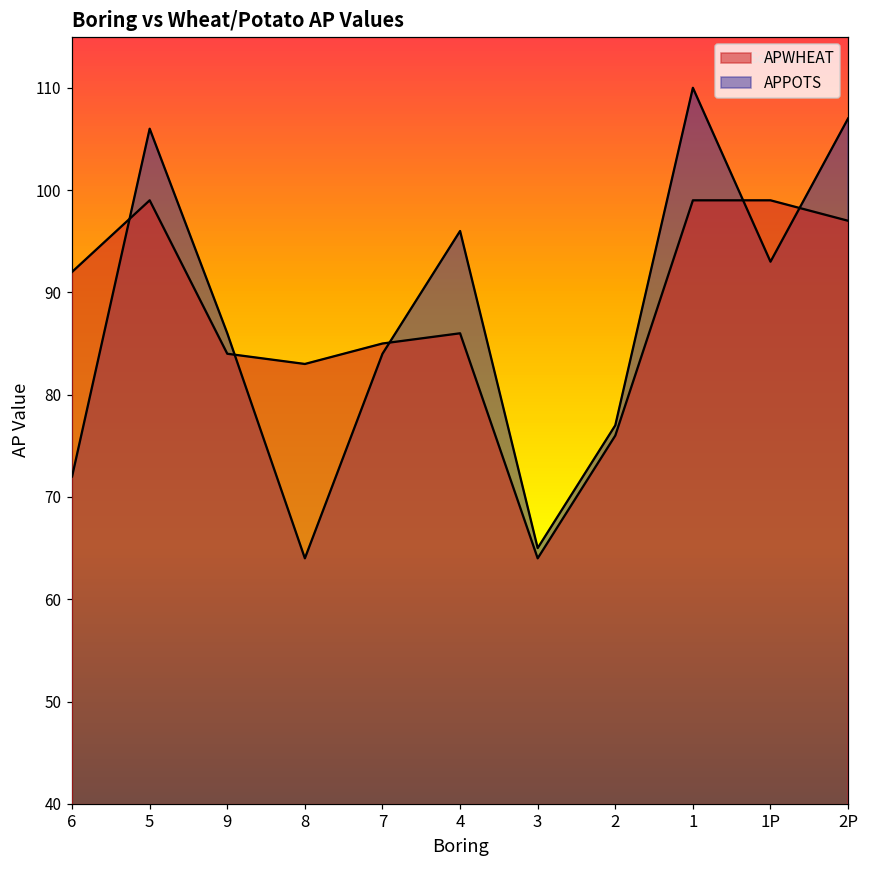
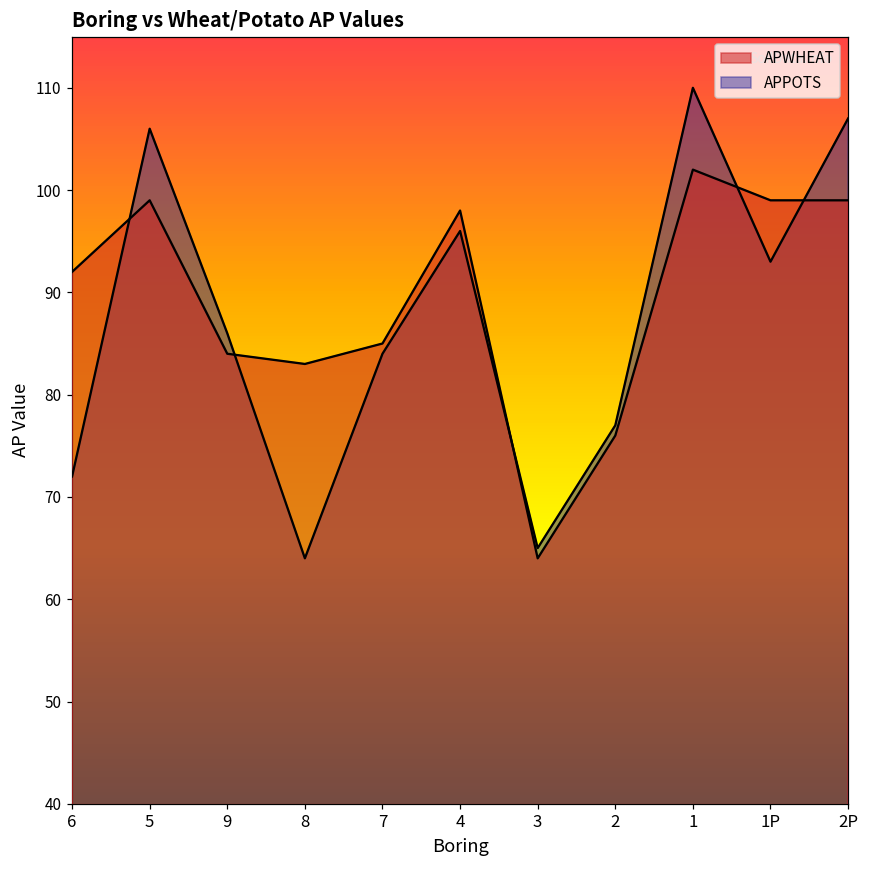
  {
    "APWHEAT": {
      "6": 92,
      "5": 99,
      "9": 84,
      "8": 83,
      "7": 85,
-     "4": 86,
+     "4": 98,
      "3": 64,
      "2": 76,
-     "1": 99,
+     "1": 102,
      "1P": 99,
-     "2P": 97
+     "2P": 99
    },
    "APPOTS": {
      "6": 72,
      "5": 106,
      "9": 86,
      "8": 64,
      "7": 84,
      "4": 96,
      "3": 65,
      "2": 77,
      "1": 110,
      "1P": 93,
      "2P": 107
    }
  }
